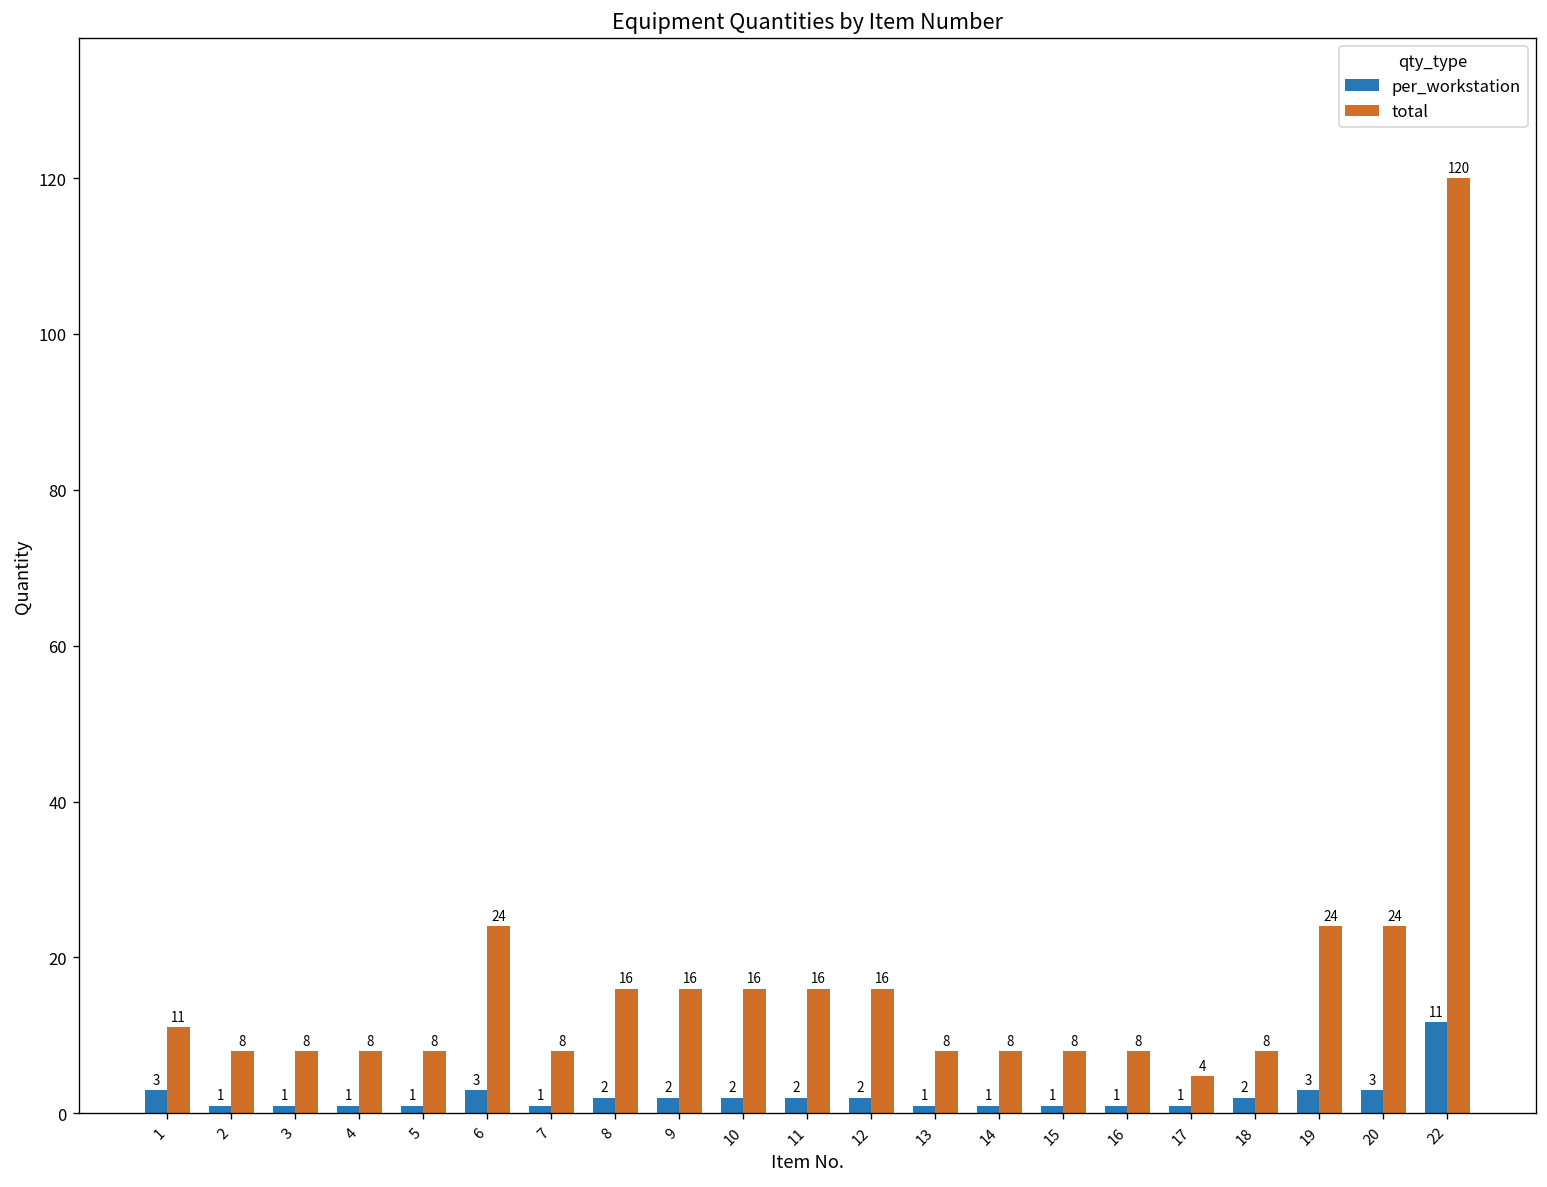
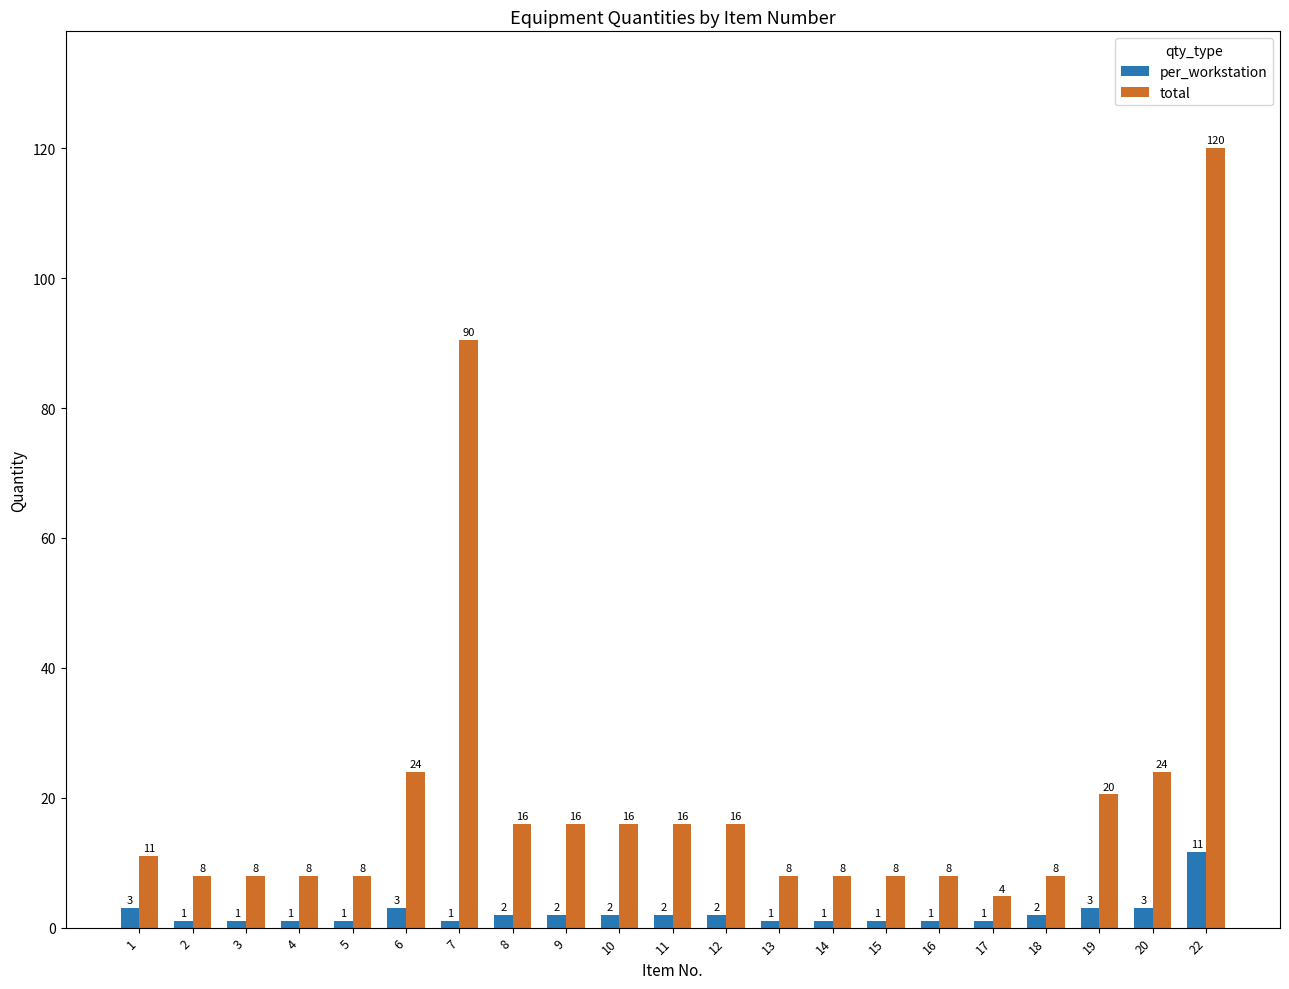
  {
    "per_workstation": {
      "1": 3,
      "2": 1,
      "3": 1,
      "4": 1,
      "5": 1,
      "6": 3,
      "7": 1,
      "8": 2,
      "9": 2,
      "10": 2,
      "11": 2,
      "12": 2,
      "13": 1,
      "14": 1,
      "15": 1,
      "16": 1,
      "17": 1,
      "18": 2,
      "19": 3,
      "20": 3
    },
    "total": {
      "1": 11,
      "2": 8,
      "3": 8,
      "4": 8,
      "5": 8,
      "6": 24,
-     "7": 8,
+     "7": 90,
      "8": 16,
      "9": 16,
      "10": 16,
      "11": 16,
      "12": 16,
      "13": 8,
      "14": 8,
      "15": 8,
      "16": 8,
      "18": 8,
-     "19": 24,
+     "19": 20,
      "20": 24,
      "22": 120
    }
  }
